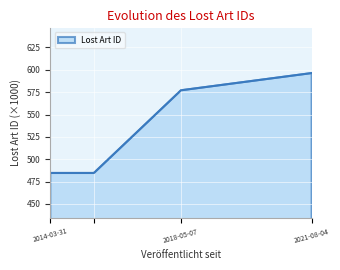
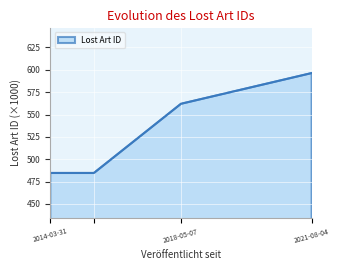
  {
    "2014-03-31": 480,
-   "2018-05-07": 580,
+   "2018-05-07": 560,
    "2021-08-04": 600
  }
